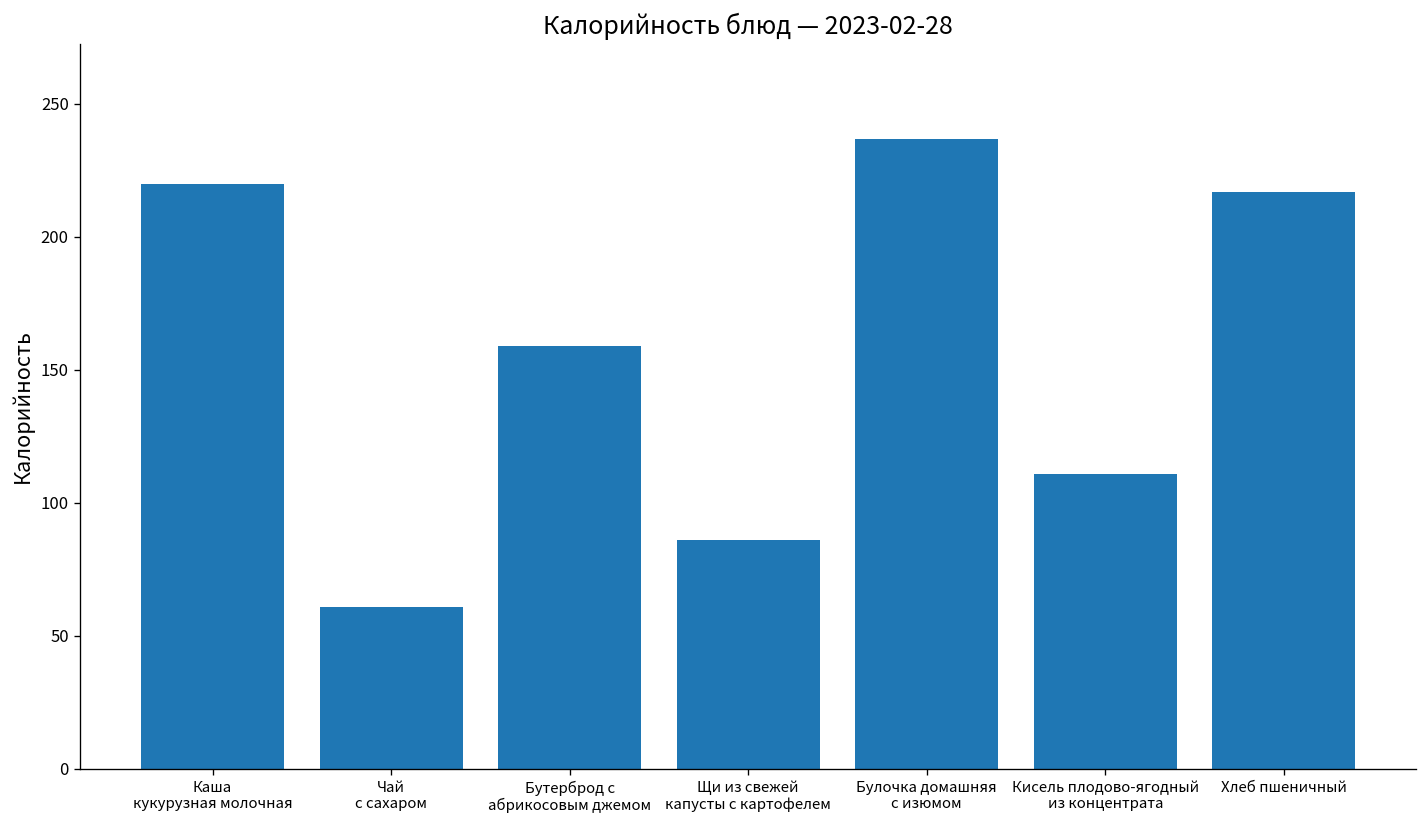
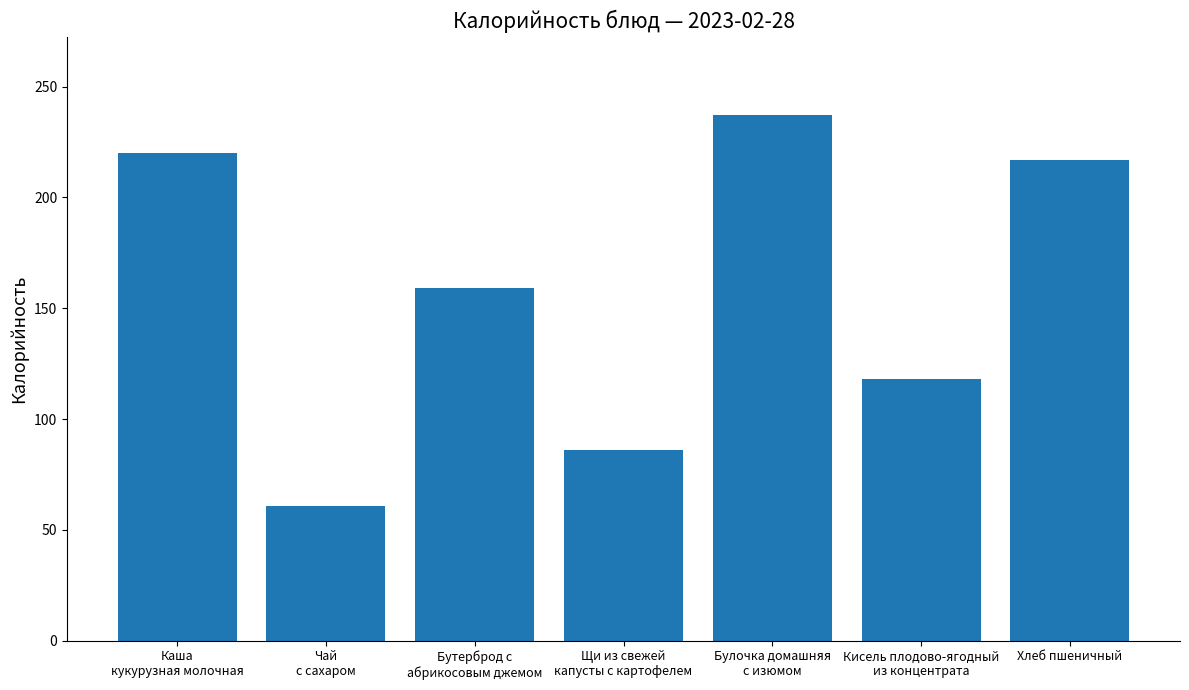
  {
    "Каша кукурузная молочная": 220,
    "Чай с сахаром": 61,
    "Бутерброд с абрикосовым джемом": 159,
    "Щи из свежей капусты с картофелем": 86,
    "Булочка домашняя с изюмом": 237,
-   "Кисель плодово-ягодный из концентрата": 111,
+   "Кисель плодово-ягодный из концентрата": 118,
    "Хлеб пшеничный": 217
  }
